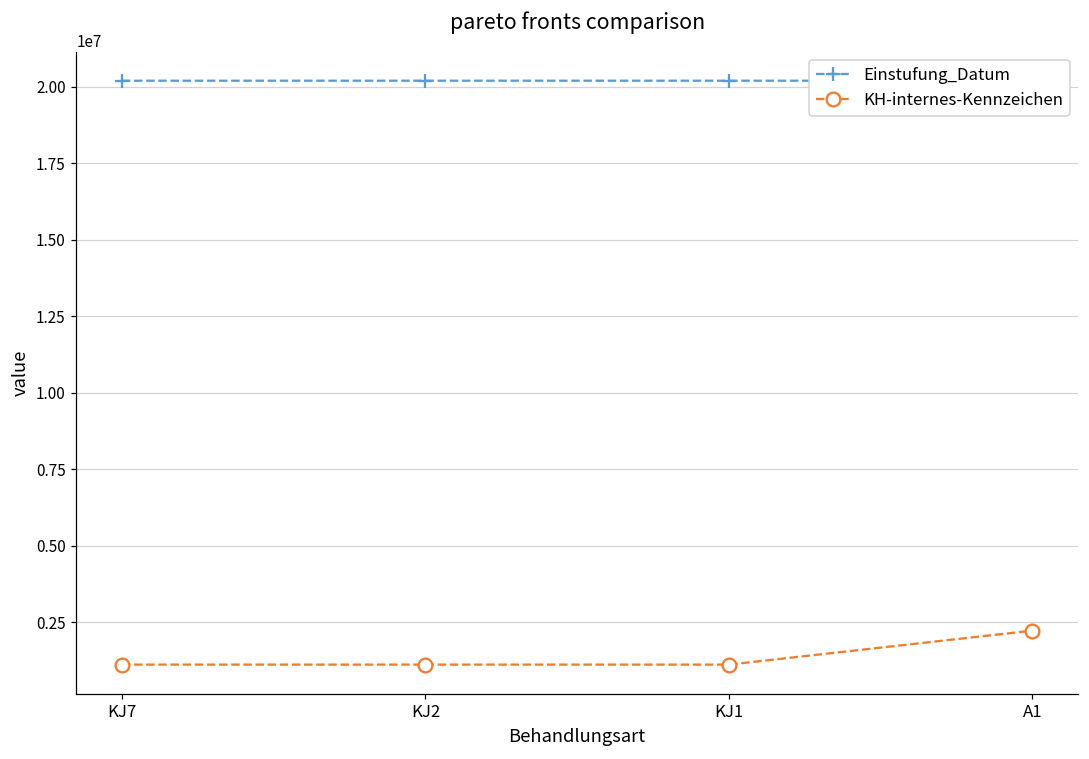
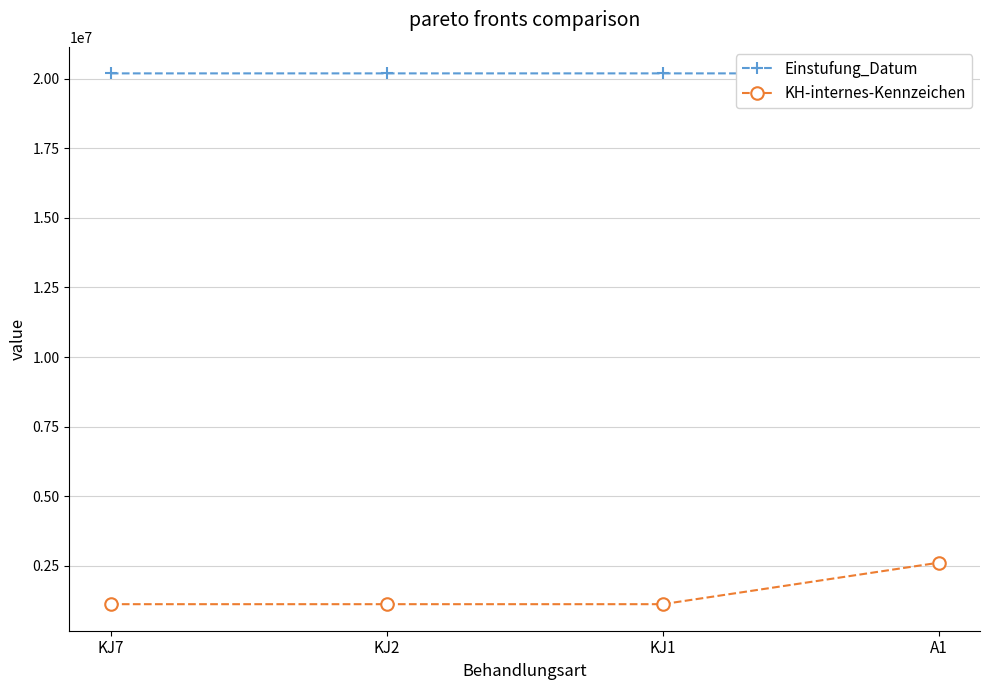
  {
    "Einstufung_Datum": {
      "KJ7": 20200000,
      "KJ2": 20200000,
      "KJ1": 20200000
    },
    "KH-internes-Kennzeichen": {
      "KJ7": 1100000,
      "KJ2": 1100000,
      "KJ1": 1100000,
-     "A1": 2200000
+     "A1": 2600000
    }
  }
